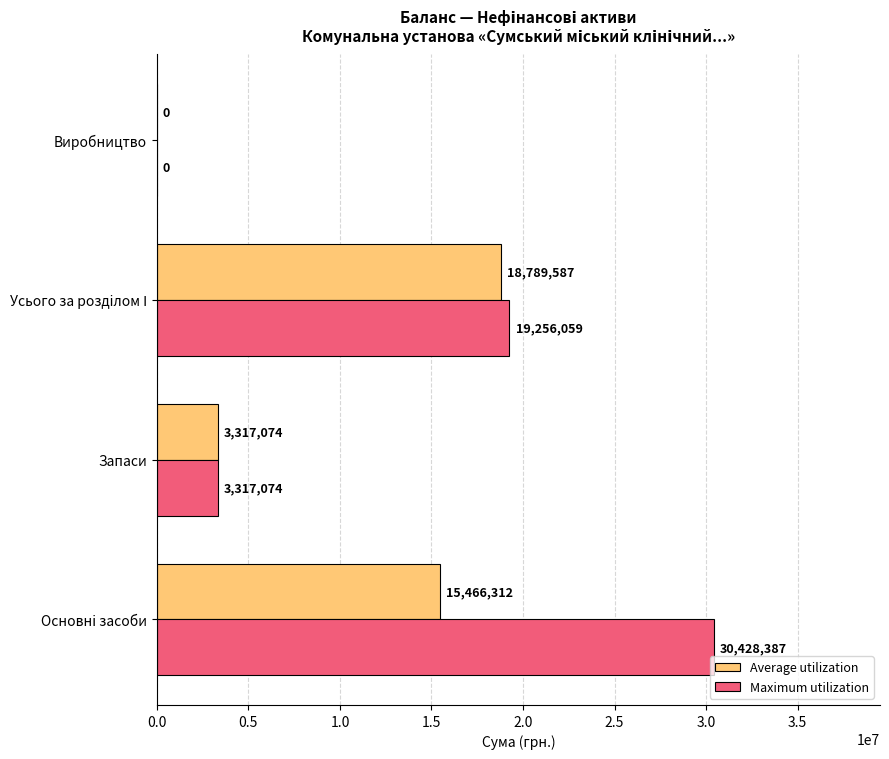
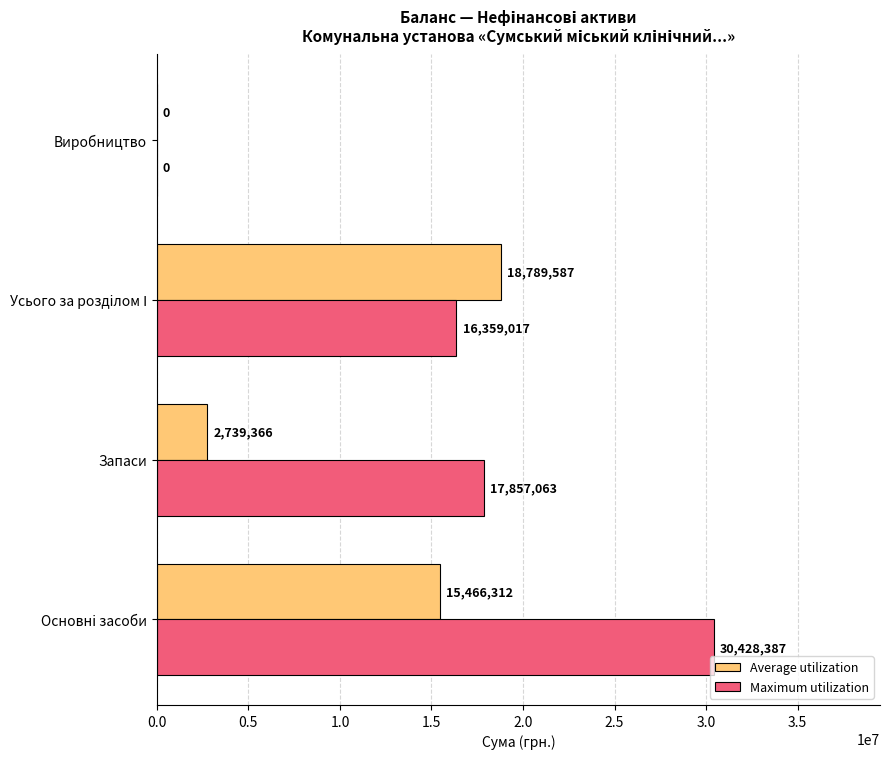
  {
    "Average utilization": {
      "Виробництво": "0",
      "Усього за розділом І": "18,789,587",
-     "Запаси": "3,317,074",
+     "Запаси": "2,739,366",
      "Основні засоби": "15,466,312"
    },
    "Maximum utilization": {
      "Виробництво": "0",
-     "Усього за розділом І": "19,256,059",
-     "Запаси": "3,317,074",
+     "Усього за розділом І": "16,359,017",
+     "Запаси": "17,857,063",
      "Основні засоби": "30,428,387"
    }
  }
